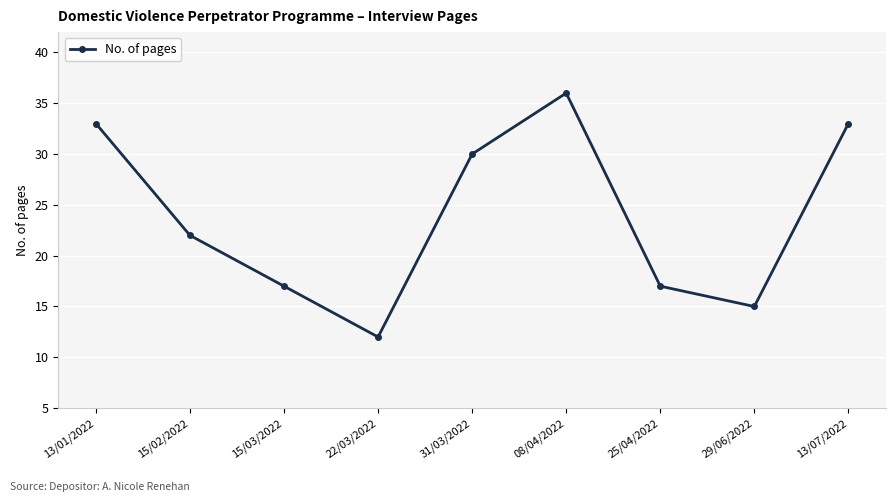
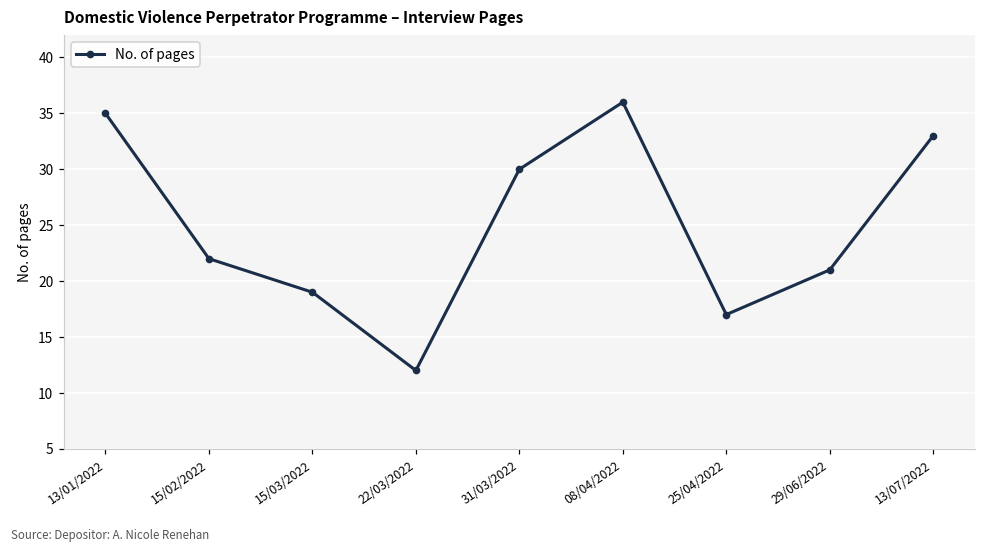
  {
-   "13/01/2022": 33,
+   "13/01/2022": 35,
    "15/02/2022": 22,
-   "15/03/2022": 17,
+   "15/03/2022": 19,
    "22/03/2022": 12,
    "31/03/2022": 30,
    "08/04/2022": 36,
    "25/04/2022": 17,
-   "29/06/2022": 15,
+   "29/06/2022": 21,
    "13/07/2022": 33
  }
